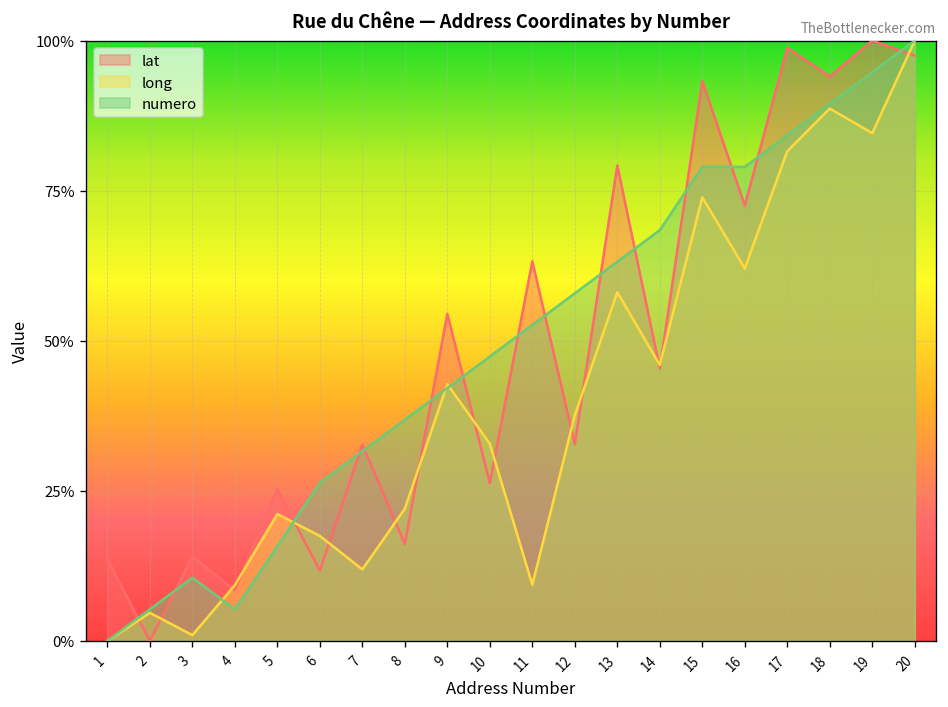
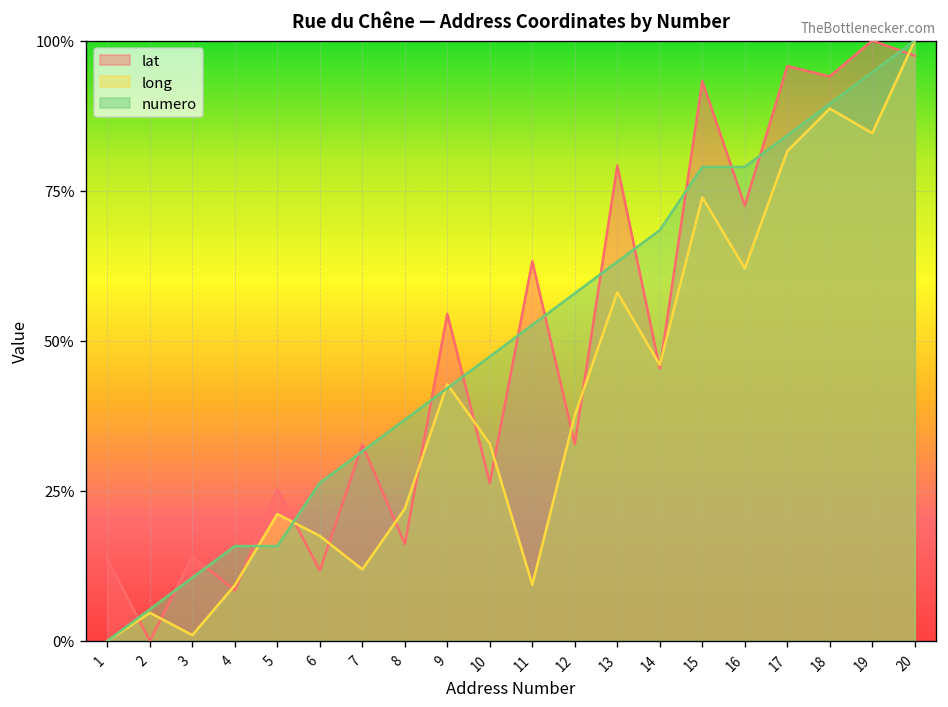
  {
    "lat": {
      "1": "14%",
      "2": "0%",
      "3": "14%",
      "4": "8%",
      "5": "25%",
      "6": "12%",
      "7": "33%",
      "8": "16%",
      "9": "54%",
      "10": "26%",
      "11": "63%",
      "12": "33%",
      "13": "79%",
      "14": "45%",
      "15": "93%",
      "16": "73%",
-     "17": "99%",
+     "17": "96%",
      "18": "94%",
      "19": "100%",
      "20": "97%"
    },
    "long": {
      "2": "5%",
      "3": "1%",
      "4": "9%",
      "5": "21%",
      "6": "17%",
      "7": "12%",
      "8": "22%",
      "9": "43%",
      "10": "33%",
      "11": "9%",
      "12": "38%",
      "13": "58%",
      "14": "46%",
      "15": "74%",
      "16": "62%",
      "17": "82%",
      "18": "89%",
      "19": "85%"
    },
    "numero": {
      "2": "5%",
      "3": "11%",
-     "4": "5%",
+     "4": "16%",
      "5": "16%",
      "6": "26%",
      "7": "32%",
      "8": "37%",
      "9": "42%",
      "10": "47%",
      "11": "53%",
      "12": "58%",
      "13": "63%",
      "14": "68%",
      "15": "79%",
      "16": "79%",
      "17": "84%",
      "18": "89%",
      "19": "95%"
    }
  }
